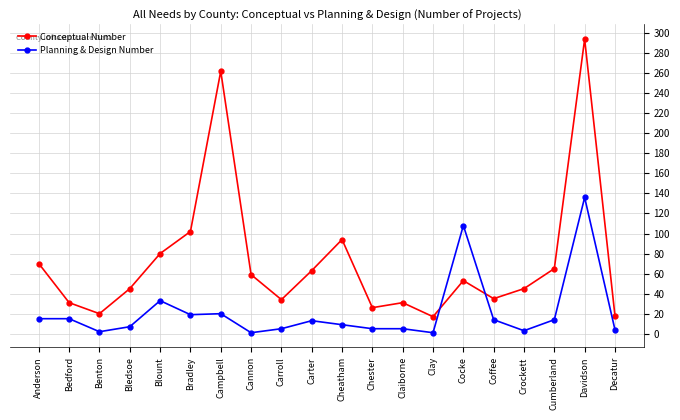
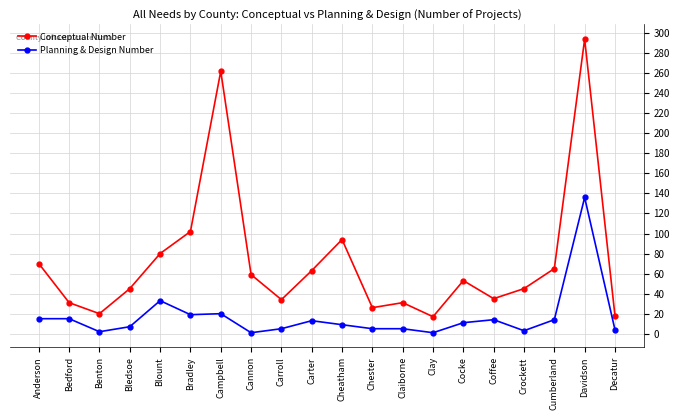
  {
    "Conceptual Number": {
      "Anderson": 70,
      "Bedford": 31,
      "Benton": 20,
      "Bledsoe": 45,
      "Blount": 80,
      "Bradley": 102,
      "Campbell": 262,
      "Cannon": 59,
      "Carroll": 34,
      "Carter": 63,
      "Cheatham": 94,
      "Chester": 26,
      "Claiborne": 31,
      "Clay": 17,
      "Cocke": 53,
      "Coffee": 35,
      "Crockett": 45,
      "Cumberland": 65,
      "Davidson": 294,
      "Decatur": 18
    },
    "Planning & Design Number": {
      "Anderson": 15,
      "Bedford": 15,
      "Benton": 2,
      "Bledsoe": 7,
      "Blount": 33,
      "Bradley": 19,
      "Campbell": 20,
      "Cannon": 1,
      "Carroll": 5,
      "Carter": 13,
      "Cheatham": 9,
      "Chester": 5,
      "Claiborne": 5,
      "Clay": 1,
-     "Cocke": 108,
+     "Cocke": 11,
      "Coffee": 14,
      "Crockett": 3,
      "Cumberland": 14,
      "Davidson": 136,
      "Decatur": 4
    }
  }
